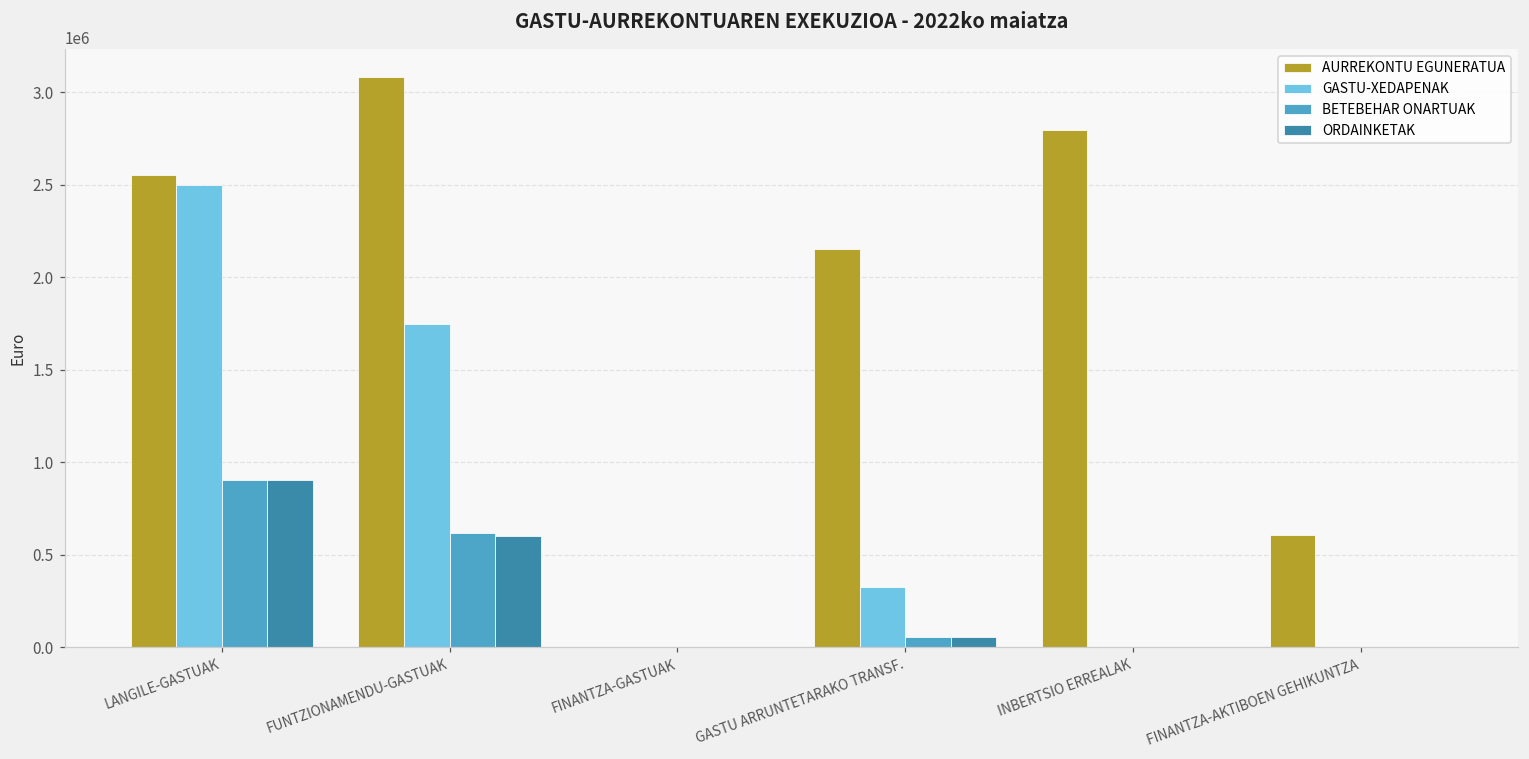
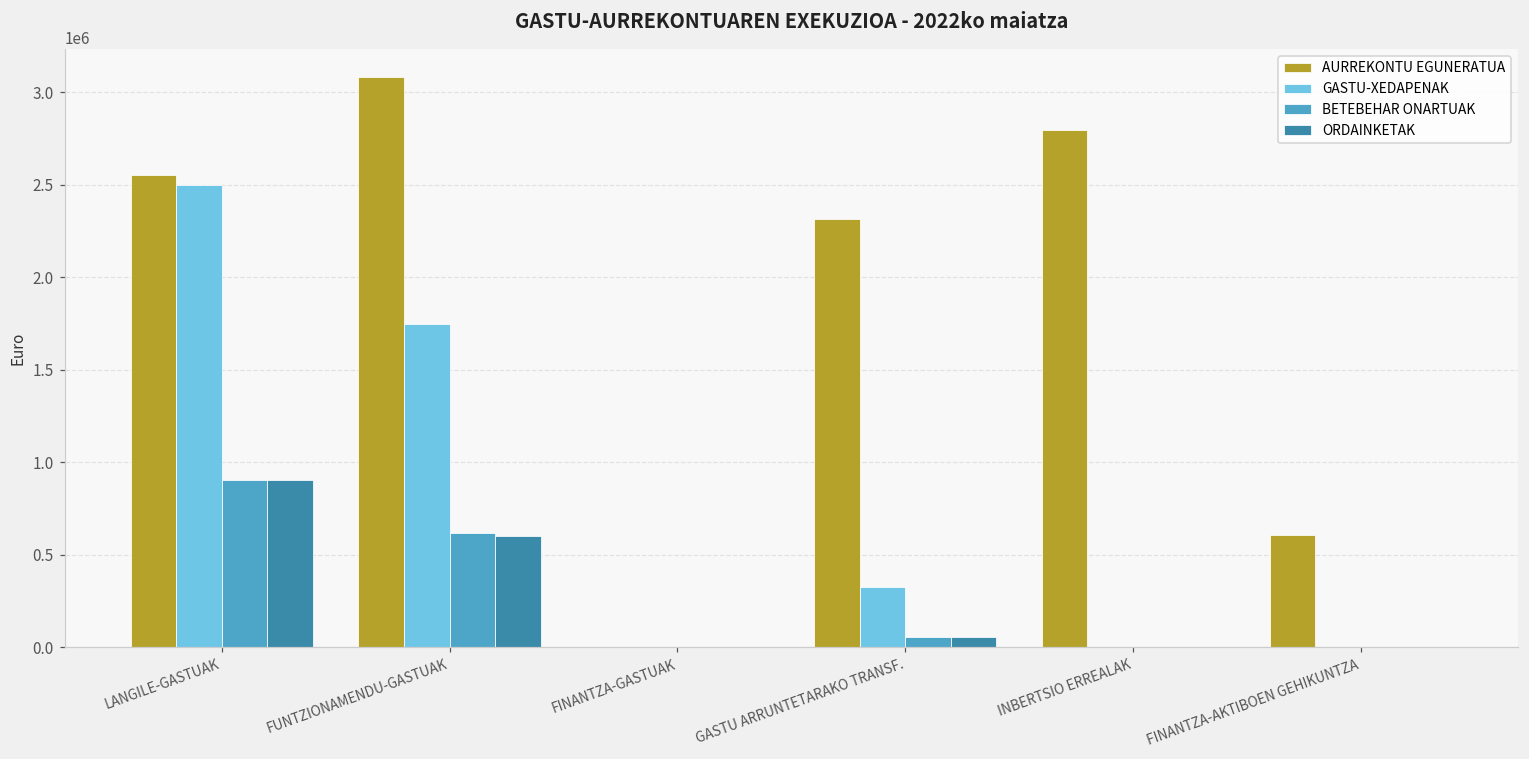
  {
    "AURREKONTU EGUNERATUA": {
      "LANGILE-GASTUAK": 2550000,
      "FUNTZIONAMENDU-GASTUAK": 3080000,
-     "GASTU ARRUNTETARAKO TRANSF.": 2150000,
+     "GASTU ARRUNTETARAKO TRANSF.": 2310000,
      "INBERTSIO ERREALAK": 2790000,
      "FINANTZA-AKTIBOEN GEHIKUNTZA": 610000
    }
  }
